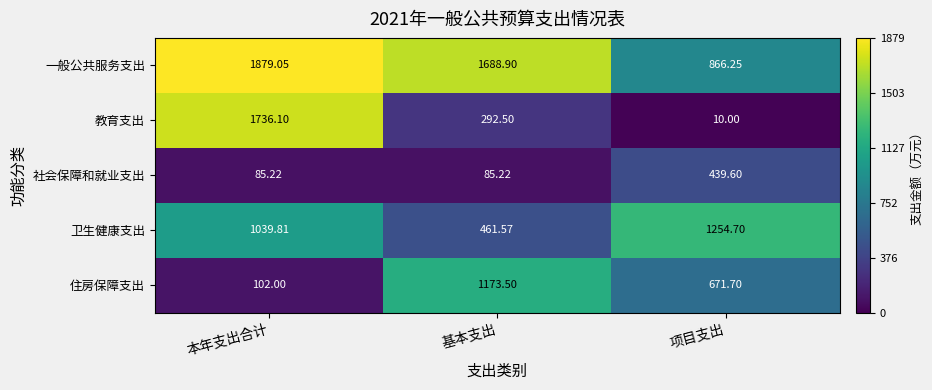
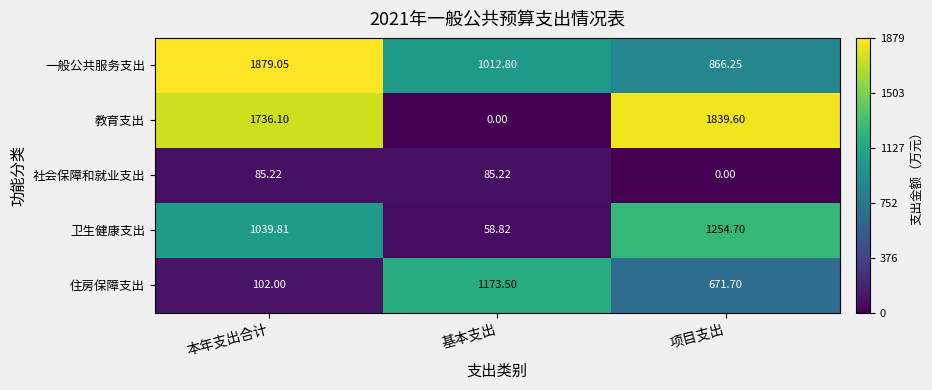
  {
    "一般公共服务支出": {
      "本年支出合计": 1879.05,
-     "基本支出": 1688.90,
+     "基本支出": 1012.80,
      "项目支出": 866.25
    },
    "教育支出": {
      "本年支出合计": 1736.10,
-     "基本支出": 292.50,
-     "项目支出": 10.00
+     "基本支出": 0.00,
+     "项目支出": 1839.60
    },
    "社会保障和就业支出": {
      "本年支出合计": 85.22,
      "基本支出": 85.22,
-     "项目支出": 439.60
+     "项目支出": 0.00
    },
    "卫生健康支出": {
      "本年支出合计": 1039.81,
-     "基本支出": 461.57,
+     "基本支出": 58.82,
      "项目支出": 1254.70
    },
    "住房保障支出": {
      "本年支出合计": 102.00,
      "基本支出": 1173.50,
      "项目支出": 671.70
    }
  }
